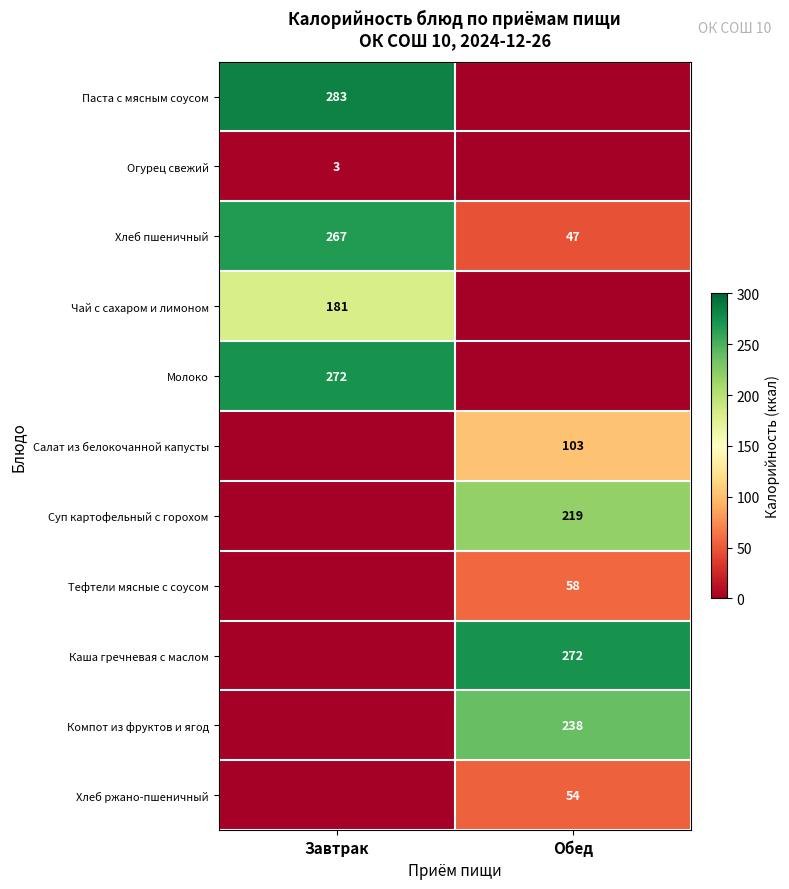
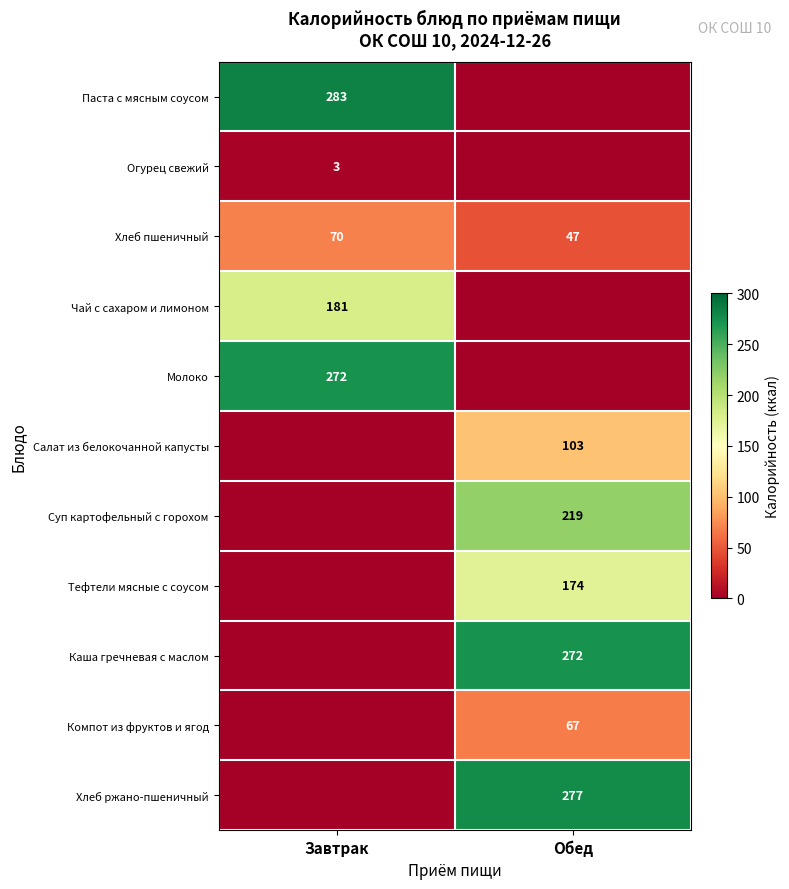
  {
    "Паста с мясным соусом": {
      "Завтрак": 283
    },
    "Огурец свежий": {
      "Завтрак": 3
    },
    "Хлеб пшеничный": {
-     "Завтрак": 267,
+     "Завтрак": 70,
      "Обед": 47
    },
    "Чай с сахаром и лимоном": {
      "Завтрак": 181
    },
    "Молоко": {
      "Завтрак": 272
    },
    "Салат из белокочанной капусты": {
      "Обед": 103
    },
    "Суп картофельный с горохом": {
      "Обед": 219
    },
    "Тефтели мясные с соусом": {
-     "Обед": 58
+     "Обед": 174
    },
    "Каша гречневая с маслом": {
      "Обед": 272
    },
    "Компот из фруктов и ягод": {
-     "Обед": 238
+     "Обед": 67
    },
    "Хлеб ржано-пшеничный": {
-     "Обед": 54
+     "Обед": 277
    }
  }
